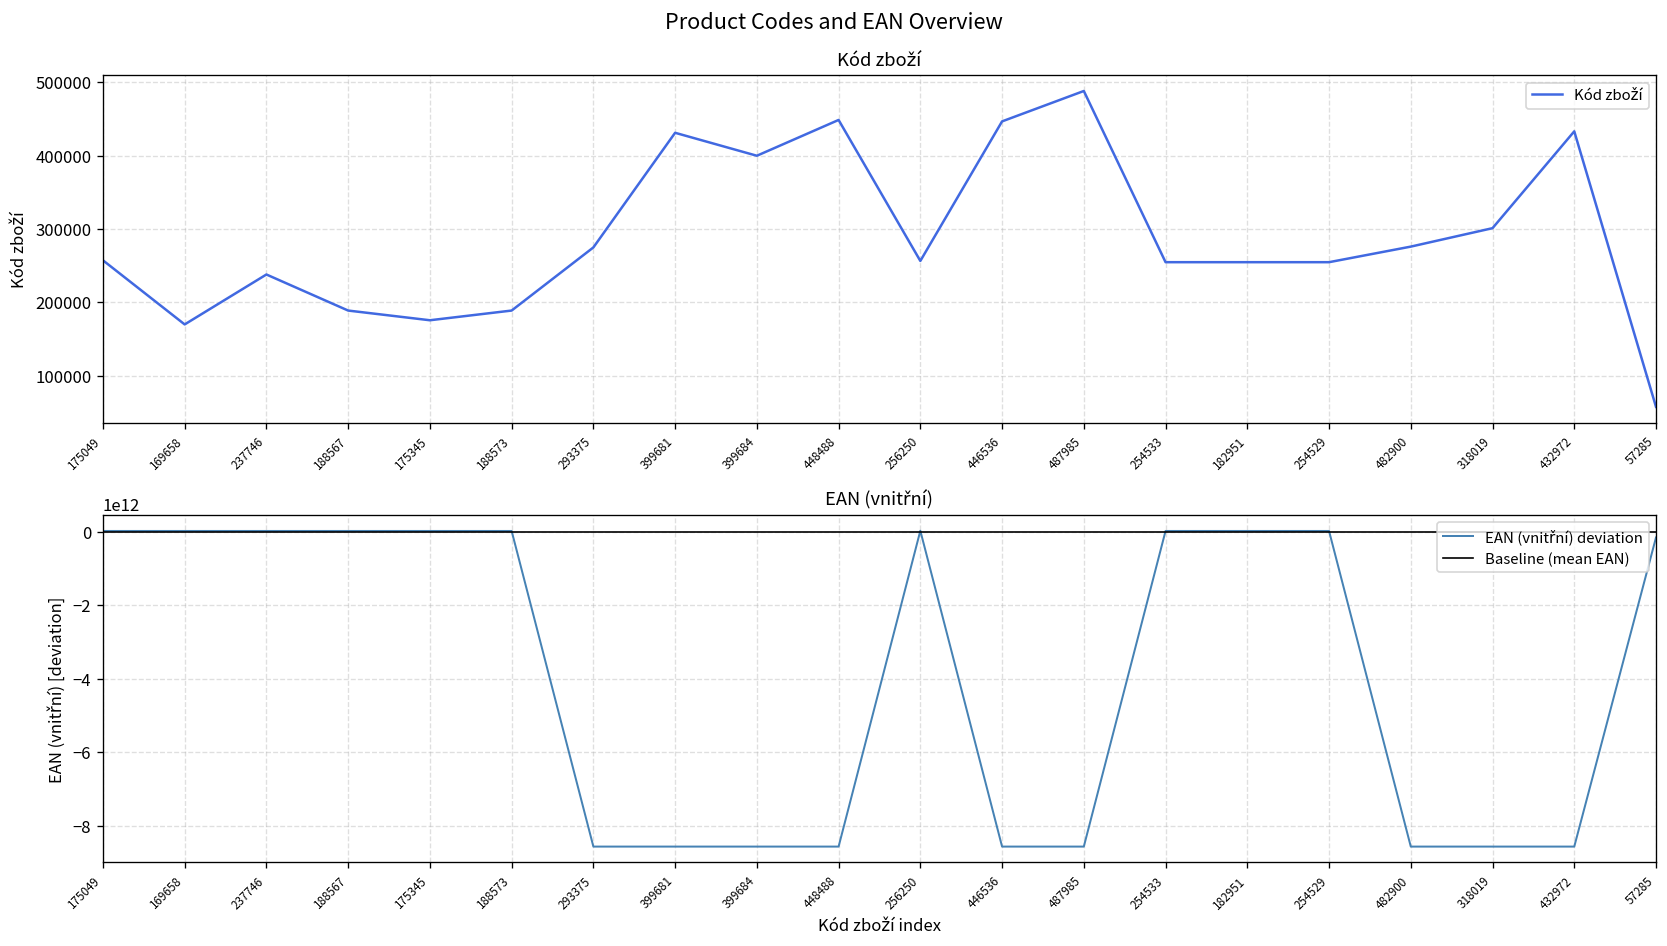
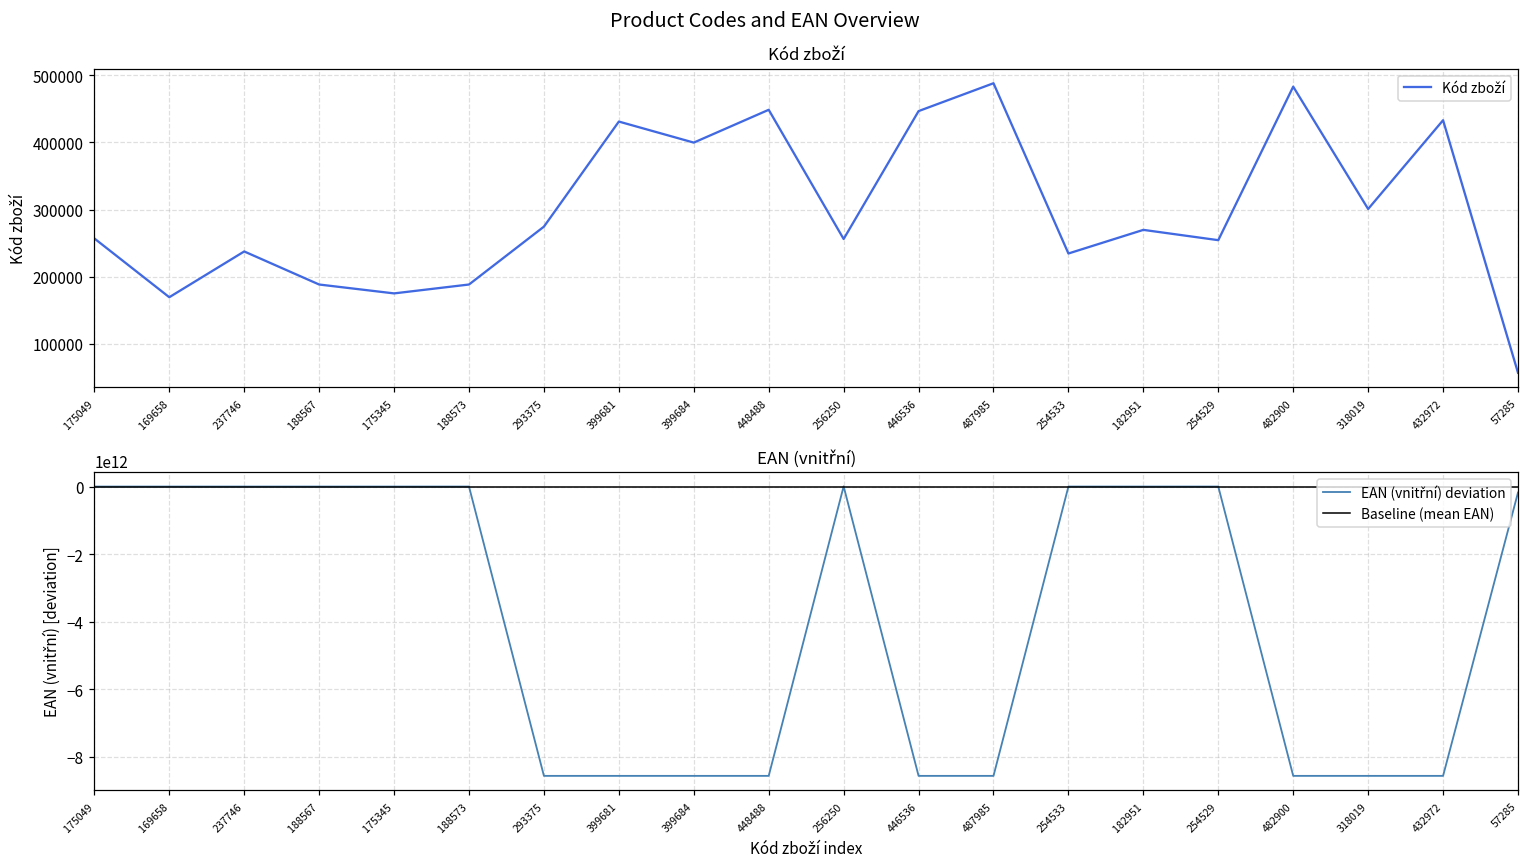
  {
    "Kód zboží": {
      "175049": 260000,
      "169658": 170000,
      "237746": 240000,
      "188567": 190000,
      "175345": 180000,
      "188573": 190000,
      "293375": 270000,
      "399681": 430000,
      "399684": 400000,
      "448488": 450000,
      "256250": 260000,
      "446536": 450000,
      "487985": 490000,
-     "254533": 250000,
-     "182951": 250000,
+     "254533": 230000,
+     "182951": 270000,
      "254529": 250000,
-     "482900": 280000,
+     "482900": 480000,
      "318019": 300000,
      "432972": 430000,
      "57285": 60000
    },
    "EAN (vnitřní)": {
      "175049": 0,
      "169658": 0,
      "237746": 0,
      "188567": 0,
      "175345": 0,
      "188573": 0,
      "293375": -8600000000000,
      "399681": -8600000000000,
      "399684": -8600000000000,
      "448488": -8600000000000,
      "256250": 0,
      "446536": -8600000000000,
      "487985": -8600000000000,
      "254533": 0,
      "182951": 0,
      "254529": 0,
      "482900": -8600000000000,
      "318019": -8600000000000,
      "432972": -8600000000000,
      "57285": -200000000000
    }
  }
